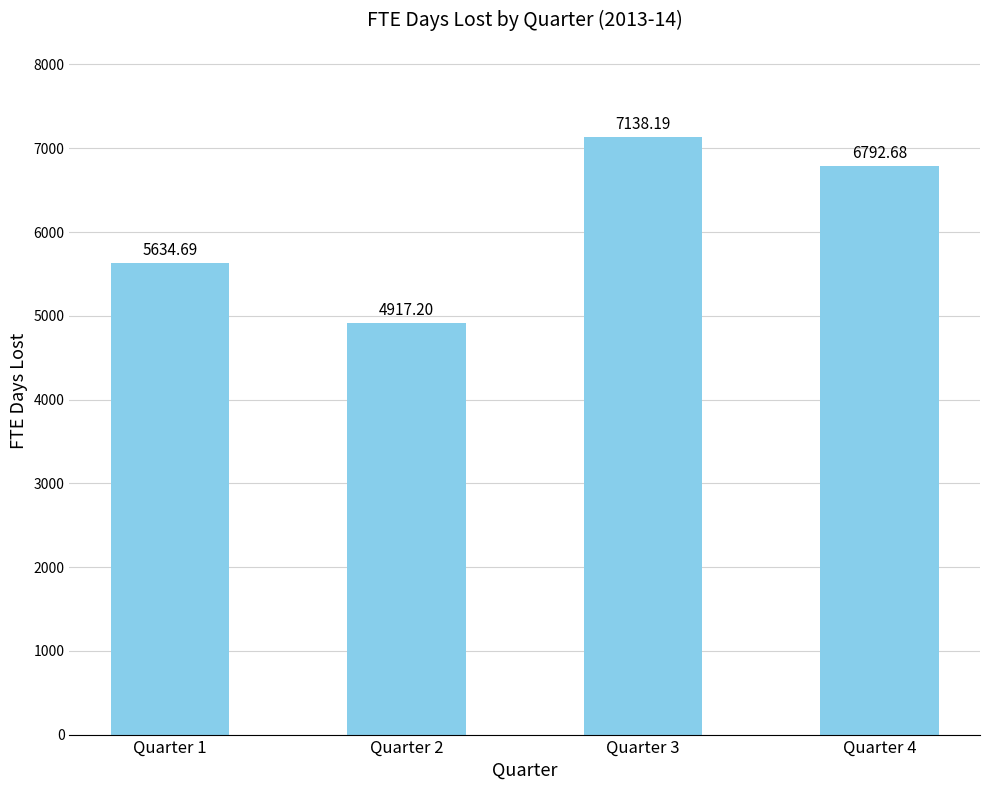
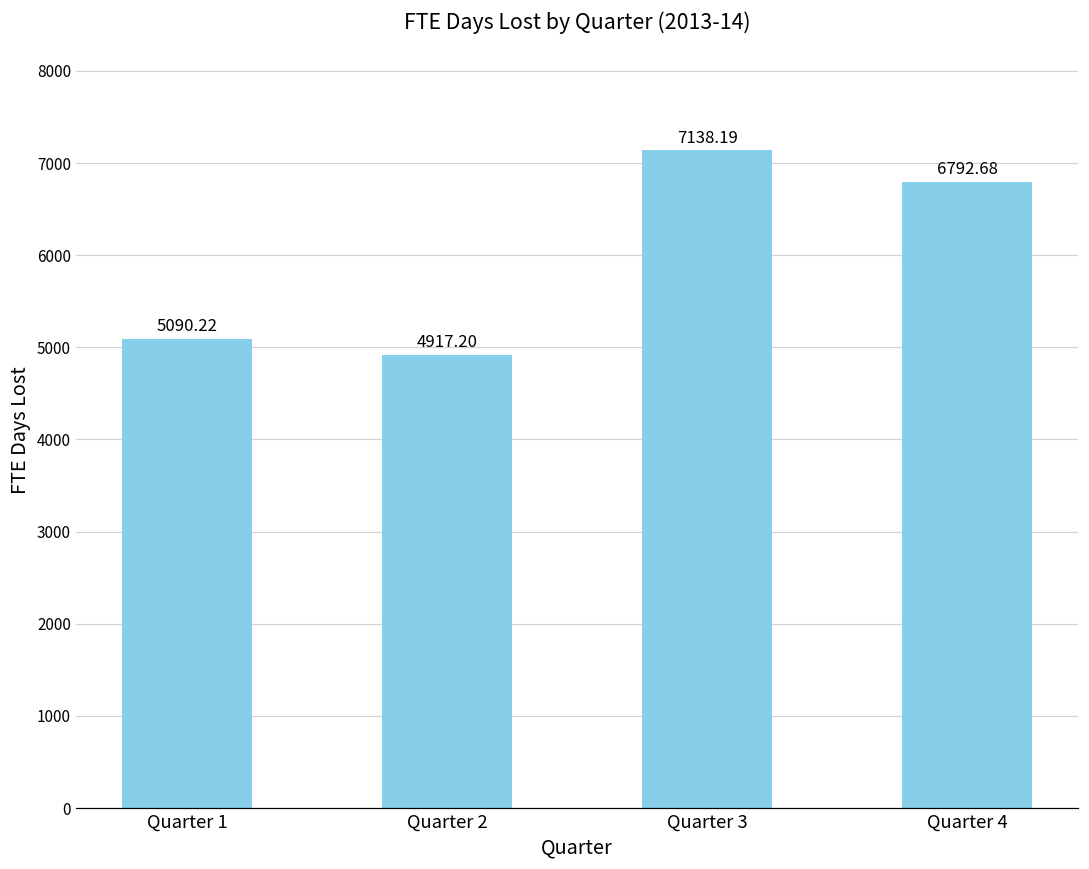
  {
-   "Quarter 1": 5634.69,
+   "Quarter 1": 5090.22,
    "Quarter 2": 4917.20,
    "Quarter 3": 7138.19,
    "Quarter 4": 6792.68
  }
